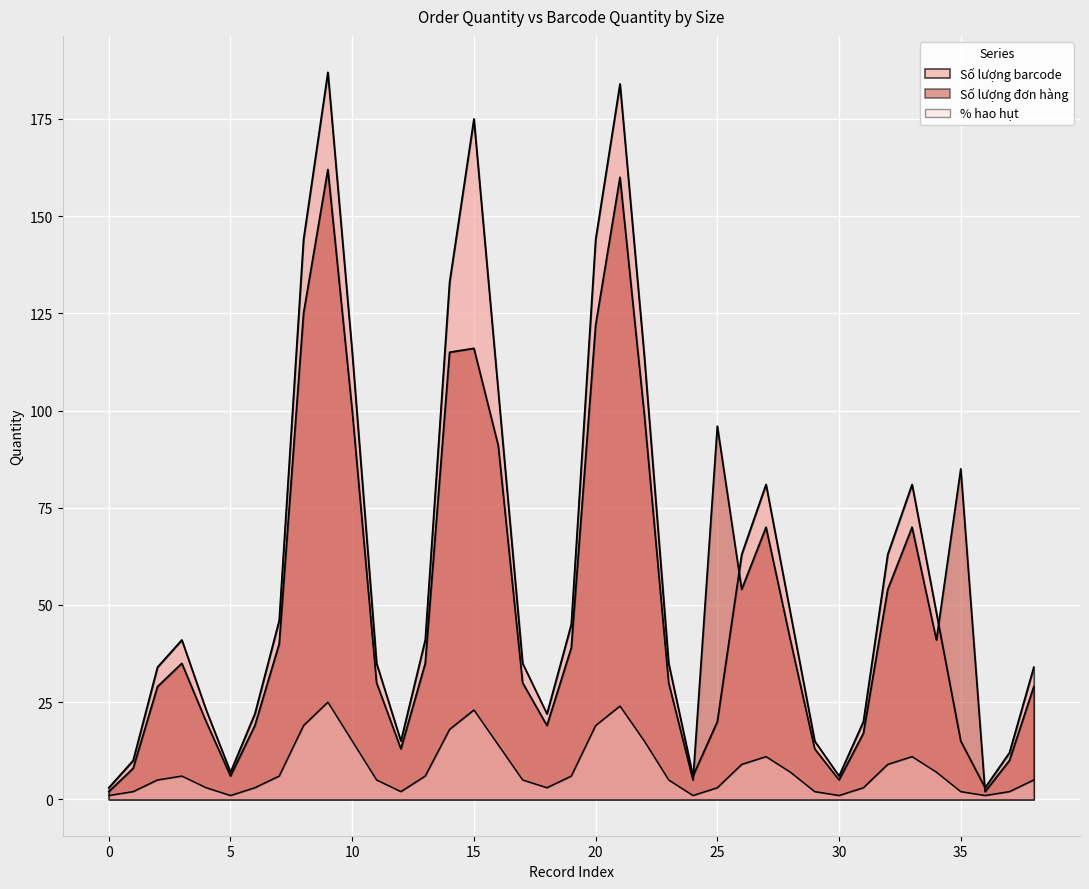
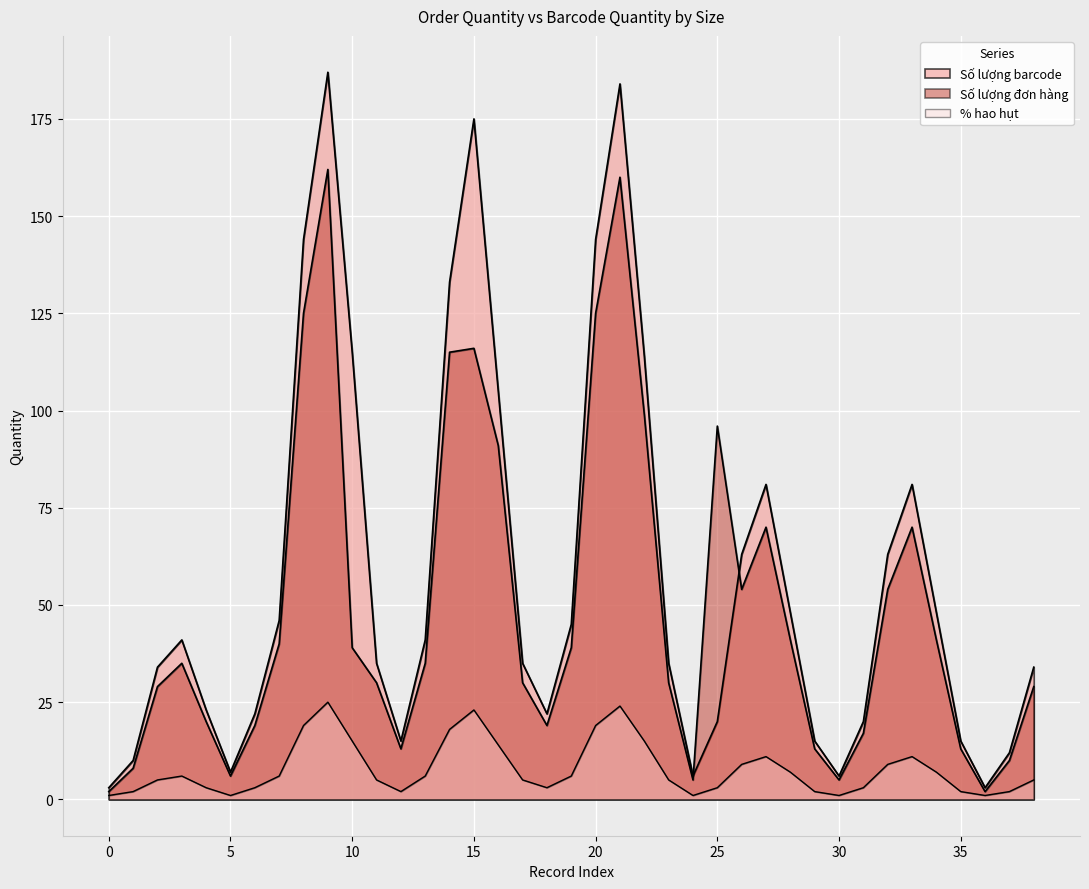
  {
    "Số lượng đơn hàng": {
      "0": 2,
      "5": 6,
-     "10": 100,
+     "10": 39,
      "15": 116,
-     "20": 122,
+     "20": 125,
      "25": 96,
      "30": 5,
-     "35": 85
+     "35": 13
    }
  }
